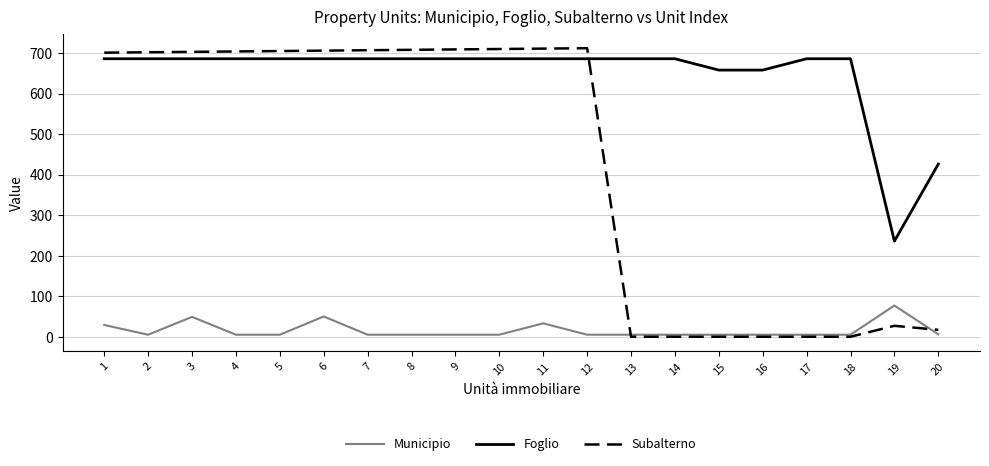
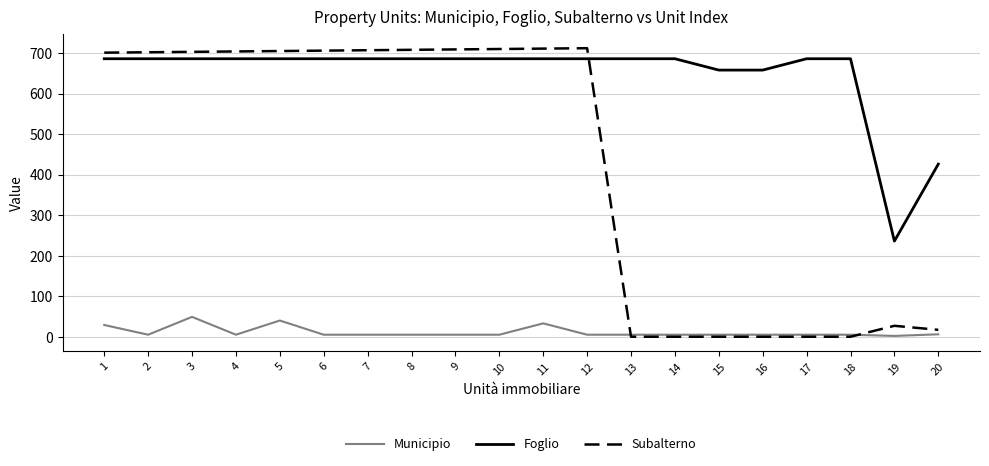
  {
    "Municipio": {
      "1": 30,
      "2": 10,
      "3": 50,
      "4": 10,
-     "5": 10,
-     "6": 50,
+     "5": 40,
+     "6": 10,
      "7": 10,
      "8": 10,
      "9": 10,
      "10": 10,
      "11": 30,
      "12": 10,
-     "19": 80,
+     "19": 0,
      "20": 10
    }
  }
